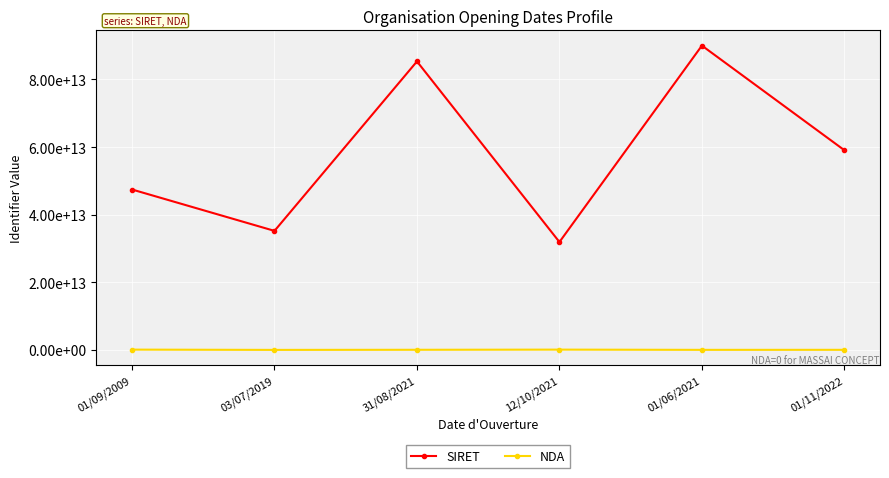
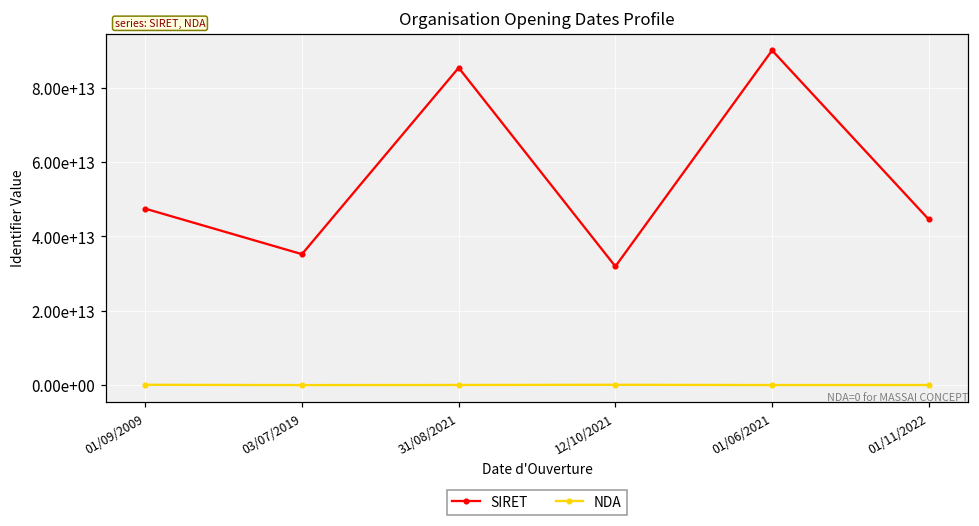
  {
    "SIRET": {
      "01/09/2009": 47000000000000,
      "03/07/2019": 35000000000000,
      "31/08/2021": 85000000000000,
      "12/10/2021": 32000000000000,
      "01/06/2021": 90000000000000,
-     "01/11/2022": 59000000000000
+     "01/11/2022": 45000000000000
    },
    "NDA": {
      "01/09/2009": 0,
      "03/07/2019": 0,
      "31/08/2021": 0,
      "12/10/2021": 0,
      "01/06/2021": 0
    }
  }
